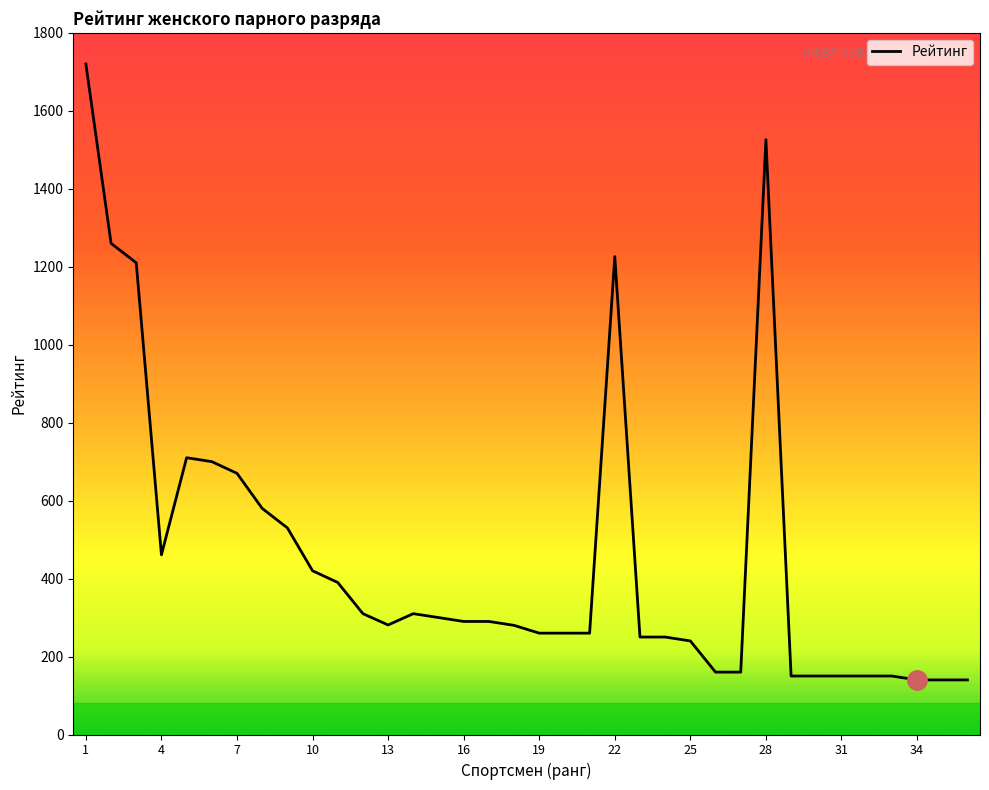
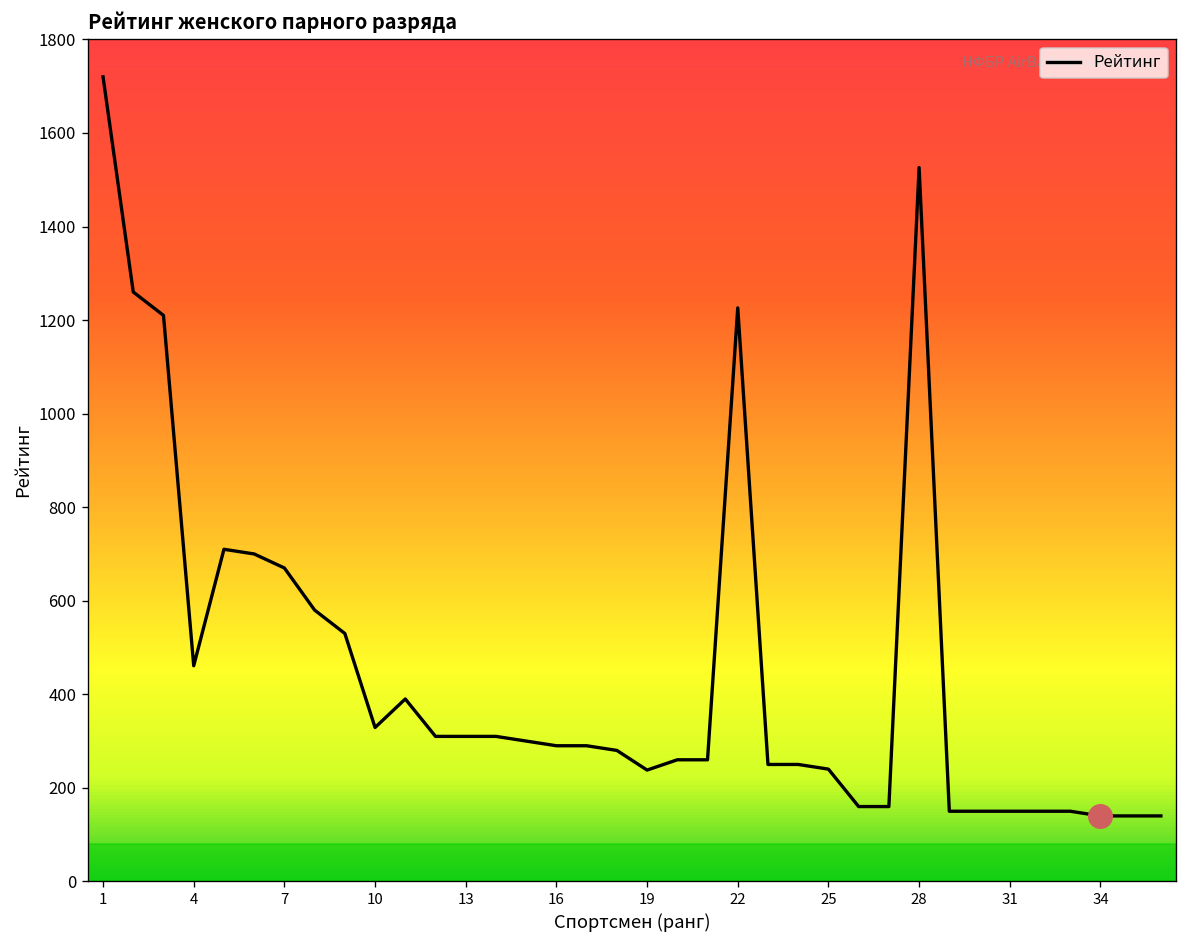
  {
    "Рейтинг": {
      "1": 1720,
      "4": 460,
      "7": 670,
-     "10": 420,
-     "13": 280,
+     "10": 330,
+     "13": 310,
      "16": 290,
-     "19": 260,
+     "19": 240,
      "22": 1230,
      "25": 240,
      "28": 1530,
      "31": 150
    }
  }
